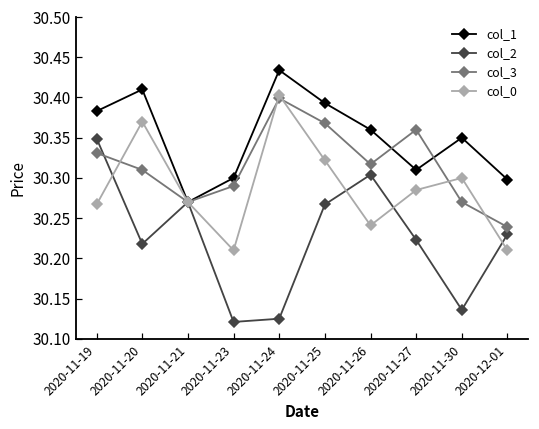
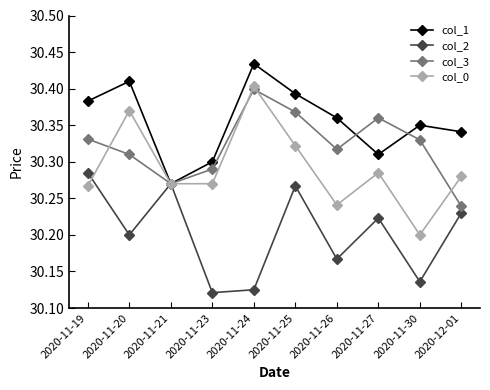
  {
    "col_1": {
      "2020-11-19": 30.38,
      "2020-11-20": 30.41,
      "2020-11-23": 30.30,
      "2020-11-24": 30.43,
      "2020-11-25": 30.39,
      "2020-11-26": 30.36,
      "2020-11-27": 30.31,
      "2020-11-30": 30.35,
-     "2020-12-01": 30.30
+     "2020-12-01": 30.34
    },
    "col_2": {
-     "2020-11-19": 30.35,
-     "2020-11-20": 30.22,
+     "2020-11-19": 30.29,
+     "2020-11-20": 30.20,
      "2020-11-23": 30.12,
      "2020-11-24": 30.13,
      "2020-11-25": 30.27,
-     "2020-11-26": 30.30,
+     "2020-11-26": 30.17,
      "2020-11-27": 30.22,
      "2020-11-30": 30.14,
      "2020-12-01": 30.23
    },
    "col_3": {
      "2020-11-19": 30.33,
      "2020-11-20": 30.31,
      "2020-11-23": 30.29,
      "2020-11-24": 30.40,
      "2020-11-25": 30.37,
      "2020-11-26": 30.32,
      "2020-11-27": 30.36,
-     "2020-11-30": 30.27,
+     "2020-11-30": 30.33,
      "2020-12-01": 30.24
    },
    "col_0": {
      "2020-11-19": 30.27,
      "2020-11-20": 30.37,
-     "2020-11-23": 30.21,
+     "2020-11-23": 30.27,
      "2020-11-24": 30.40,
      "2020-11-25": 30.32,
      "2020-11-26": 30.24,
      "2020-11-27": 30.29,
-     "2020-11-30": 30.3,
-     "2020-12-01": 30.21
+     "2020-11-30": 30.2,
+     "2020-12-01": 30.28
    }
  }
